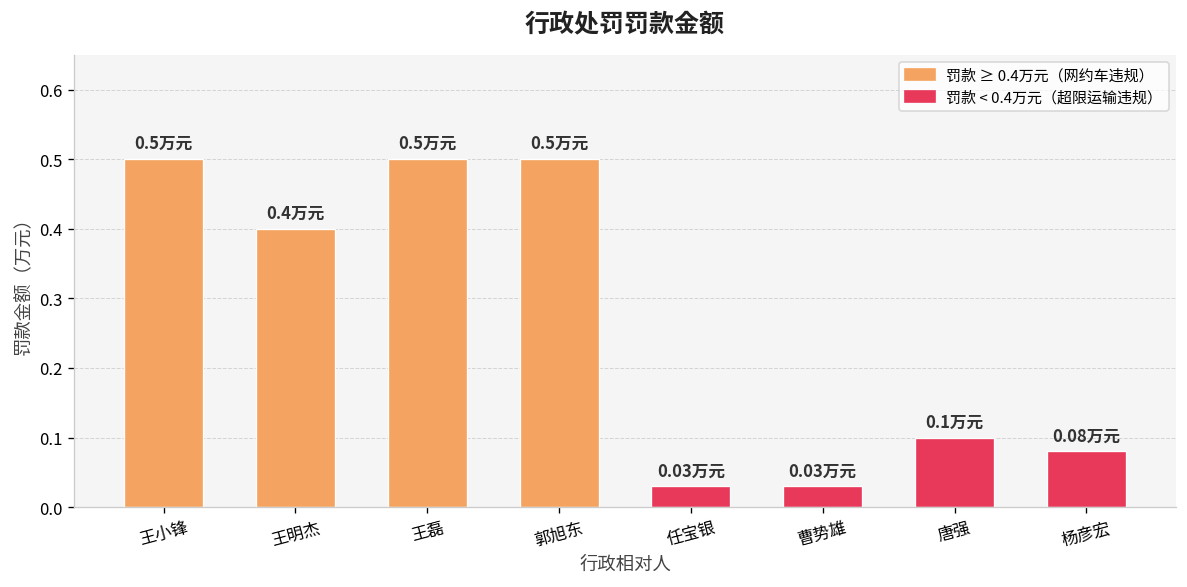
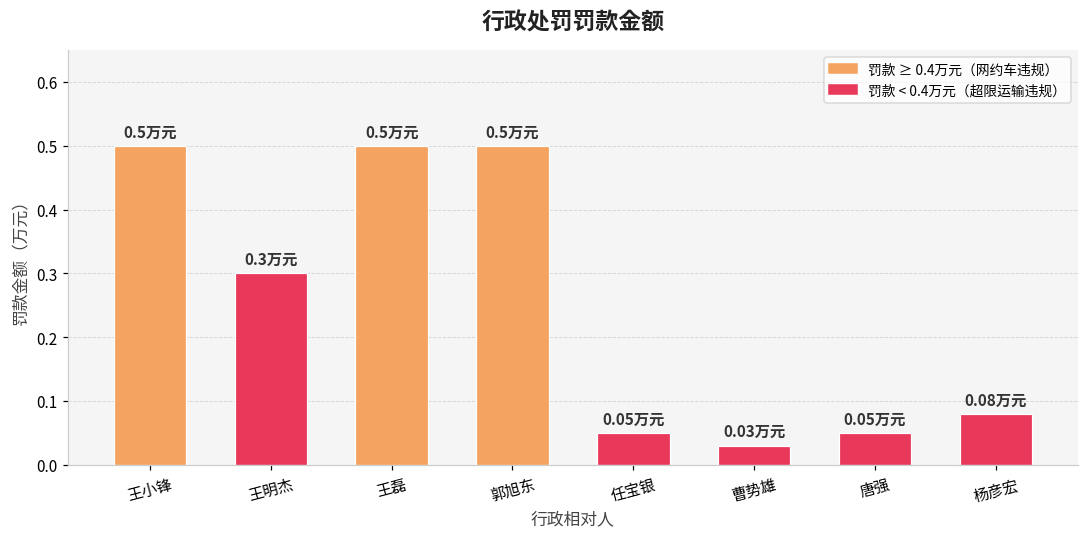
  {
    "王小锋": 0.5,
-   "王明杰": 0.4,
+   "王明杰": 0.3,
    "王磊": 0.5,
    "郭旭东": 0.5,
-   "任宝银": 0.03,
+   "任宝银": 0.05,
    "曹势雄": 0.03,
-   "唐强": 0.1,
+   "唐强": 0.05,
    "杨彦宏": 0.08
  }
